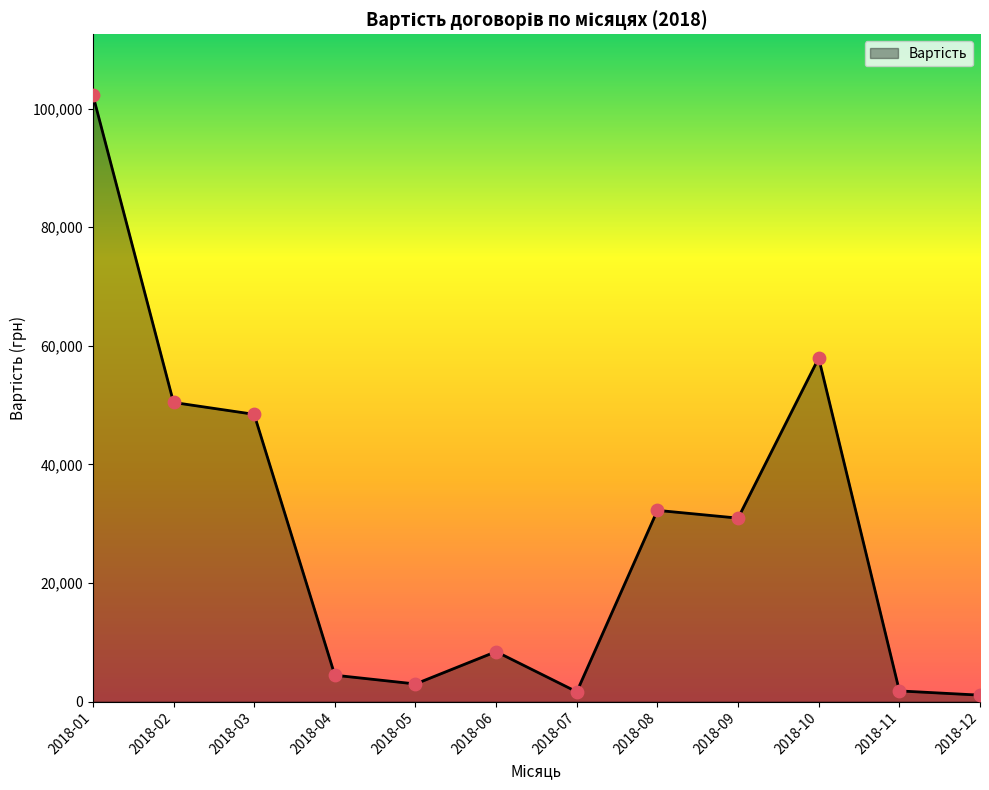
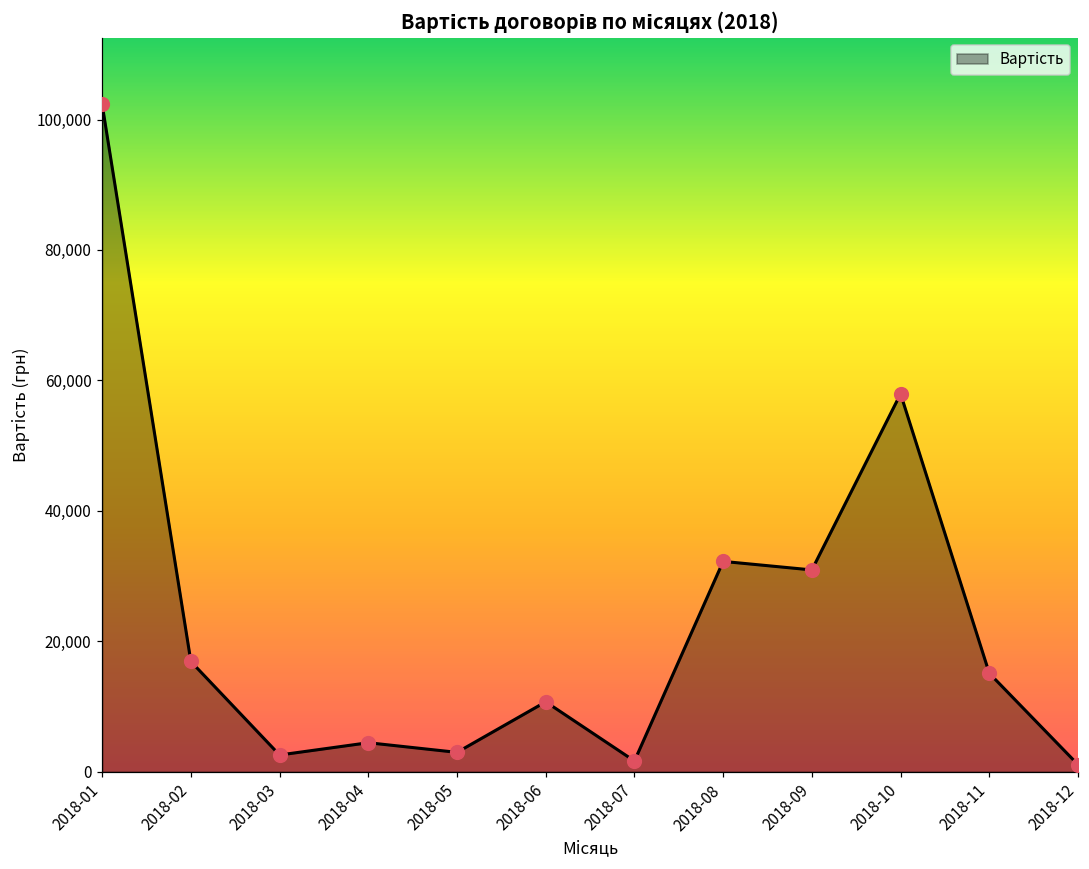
  {
    "2018-01": "102,000",
-   "2018-02": "50,000",
-   "2018-03": "48,000",
+   "2018-02": "17,000",
+   "2018-03": "3,000",
    "2018-04": "4,000",
    "2018-05": "3,000",
-   "2018-06": "8,000",
+   "2018-06": "11,000",
    "2018-07": "2,000",
    "2018-08": "32,000",
    "2018-09": "31,000",
    "2018-10": "58,000",
-   "2018-11": "2,000",
+   "2018-11": "15,000",
    "2018-12": "1,000"
  }
